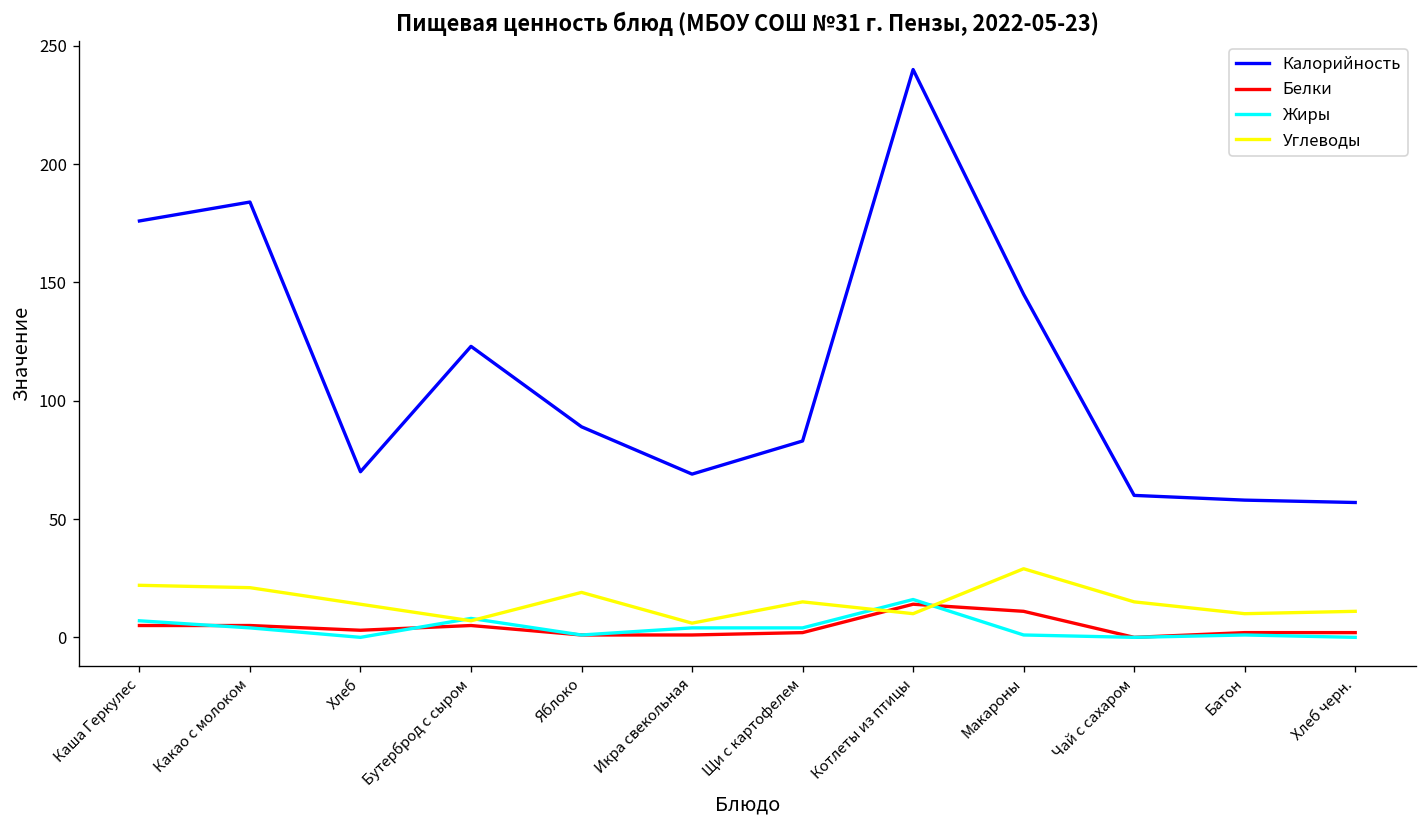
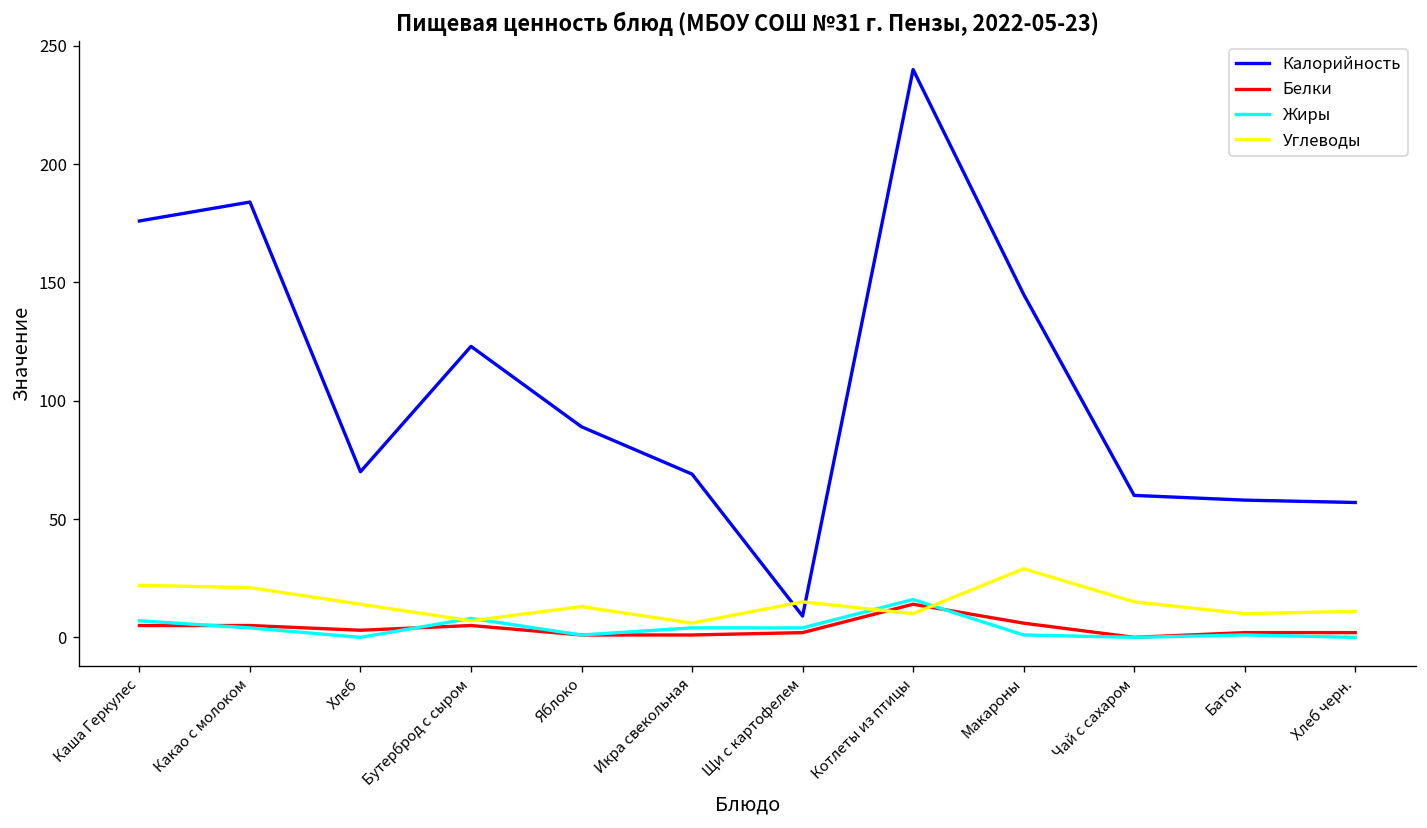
  {
    "Калорийность": {
      "Каша Геркулес": 176,
      "Какао с молоком": 184,
      "Хлеб": 70,
      "Бутерброд с сыром": 123,
      "Яблоко": 89,
      "Икра свекольная": 69,
-     "Щи с картофелем": 83,
+     "Щи с картофелем": 9,
      "Котлеты из птицы": 240,
      "Макароны": 145,
      "Чай с сахаром": 60,
      "Батон": 58,
      "Хлеб черн.": 57
    },
    "Белки": {
      "Каша Геркулес": 5,
      "Хлеб": 3,
      "Бутерброд с сыром": 5,
      "Икра свекольная": 1,
      "Щи с картофелем": 2,
      "Котлеты из птицы": 14,
-     "Макароны": 11,
+     "Макароны": 6,
      "Хлеб черн.": 2
    },
    "Жиры": {
      "Каша Геркулес": 7,
      "Хлеб": 0,
      "Икра свекольная": 4,
      "Щи с картофелем": 4,
      "Котлеты из птицы": 16,
      "Макароны": 1,
      "Хлеб черн.": 0
    },
    "Углеводы": {
      "Каша Геркулес": 22,
      "Какао с молоком": 21,
      "Хлеб": 14,
-     "Яблоко": 19,
+     "Яблоко": 13,
      "Икра свекольная": 6,
      "Щи с картофелем": 15,
      "Котлеты из птицы": 10,
      "Макароны": 29,
      "Чай с сахаром": 15,
      "Батон": 10,
      "Хлеб черн.": 11
    }
  }
